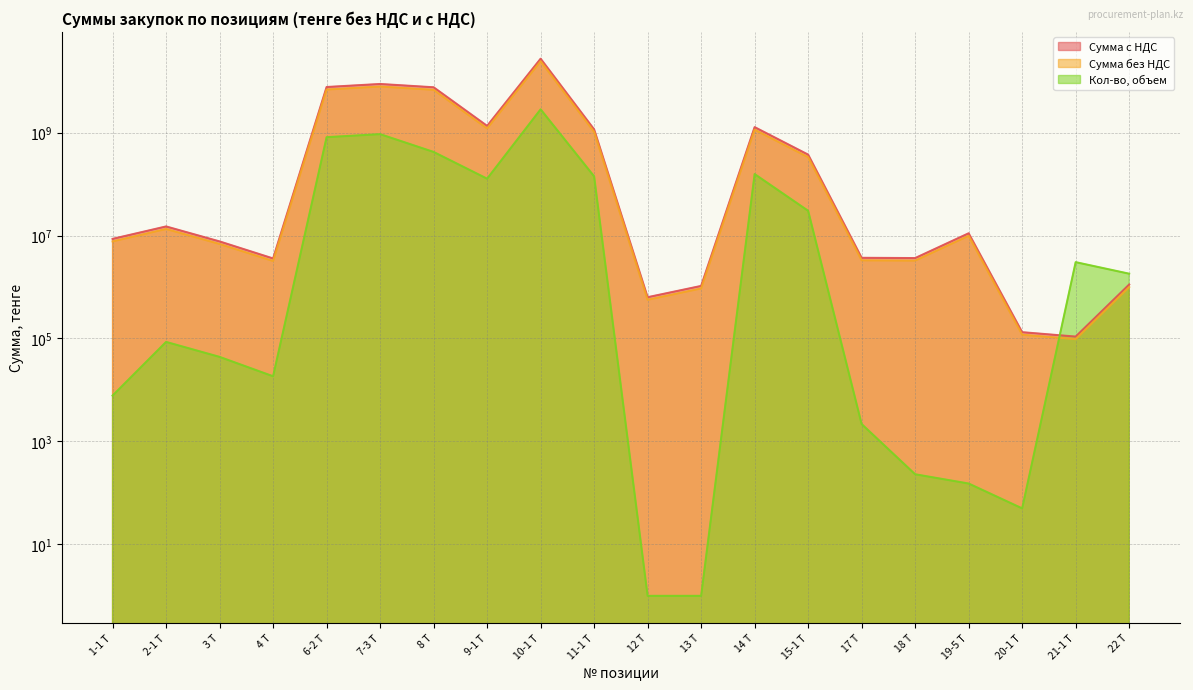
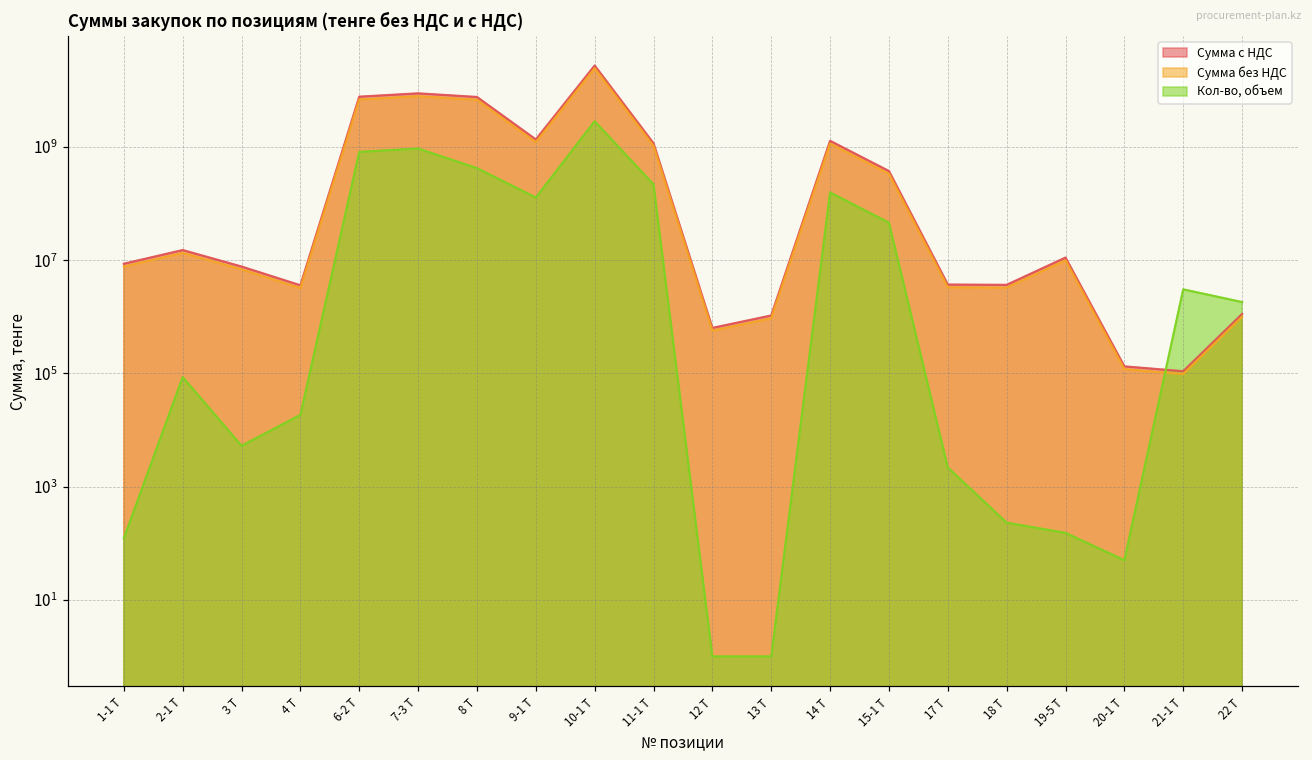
  {
    "Сумма с НДС": {
      "3 Т": 8000000,
      "6-2 Т": 8000000000,
      "13 Т": 1000000,
      "14 Т": 1300000000,
      "15-1 Т": 400000000,
      "22 Т": 1100000
    },
    "Сумма без НДС": {
      "3 Т": 7000000,
      "6-2 Т": 7000000000,
      "13 Т": 900000,
      "14 Т": 1100000000,
      "15-1 Т": 300000000,
      "22 Т": 1000000
    },
    "Кол-во, объем": {
-     "1-1 Т": 8000,
+     "1-1 Т": 120,
      "2-1 Т": 90000,
-     "3 Т": 40000,
+     "3 Т": 5000,
      "4 Т": 18000,
      "6-2 Т": 800000000,
      "7-3 Т": 900000000,
      "8 Т": 400000000,
      "9-1 Т": 130000000,
      "10-1 Т": 3000000000,
-     "11-1 Т": 140000000,
+     "11-1 Т": 220000000,
      "12 Т": 1,
      "13 Т": 1,
      "14 Т": 160000000,
-     "15-1 Т": 30000000,
+     "15-1 Т": 50000000,
      "17 Т": 2200,
      "18 Т": 200,
      "19-5 Т": 150,
      "20-1 Т": 50,
      "21-1 Т": 3000000,
      "22 Т": 1800000
    }
  }
